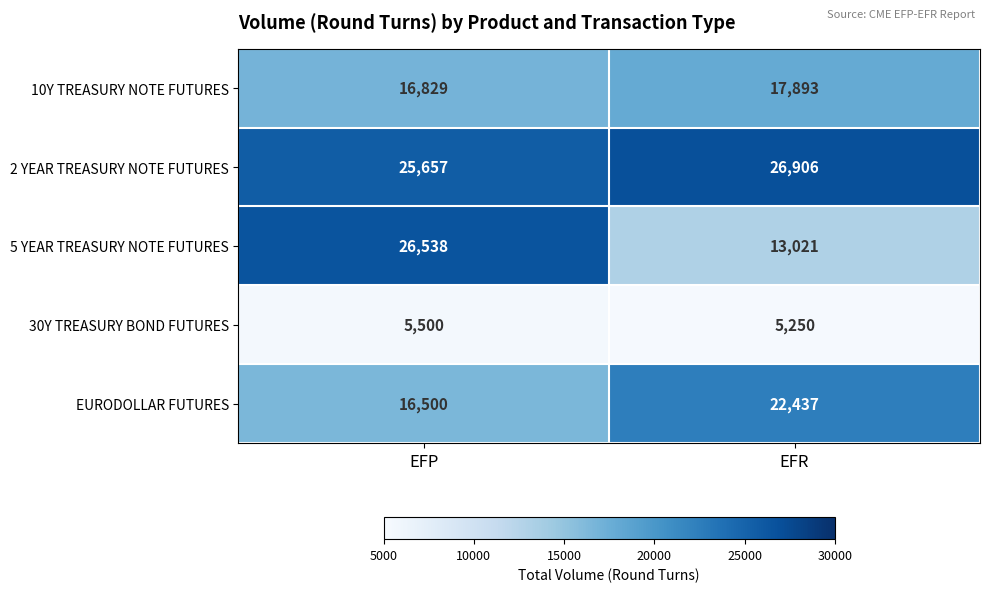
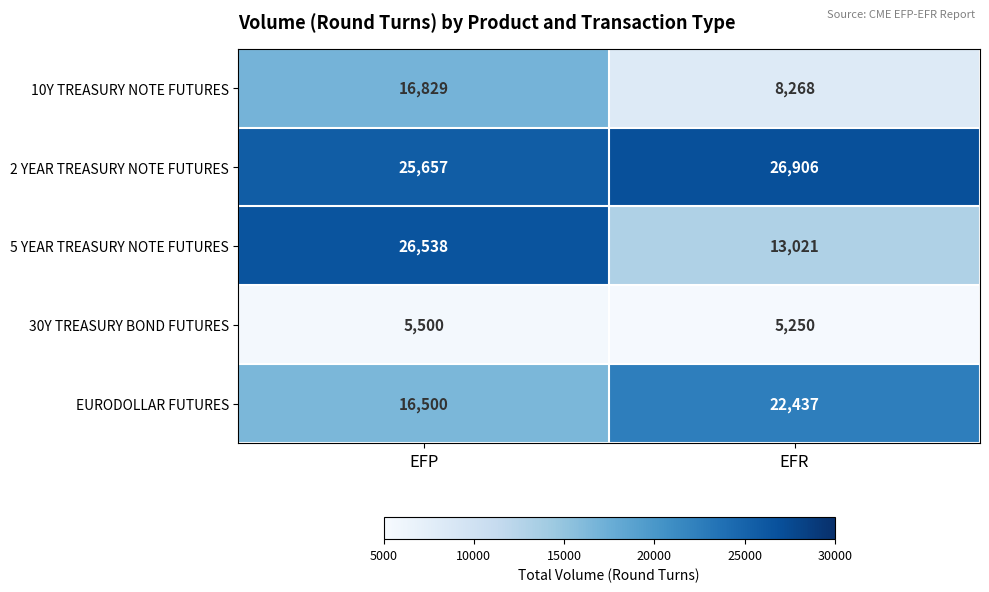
  {
    "10Y TREASURY NOTE FUTURES": {
      "EFP": "16,829",
-     "EFR": "17,893"
+     "EFR": "8,268"
    },
    "2 YEAR TREASURY NOTE FUTURES": {
      "EFP": "25,657",
      "EFR": "26,906"
    },
    "5 YEAR TREASURY NOTE FUTURES": {
      "EFP": "26,538",
      "EFR": "13,021"
    },
    "30Y TREASURY BOND FUTURES": {
      "EFP": "5,500",
      "EFR": "5,250"
    },
    "EURODOLLAR FUTURES": {
      "EFP": "16,500",
      "EFR": "22,437"
    }
  }
